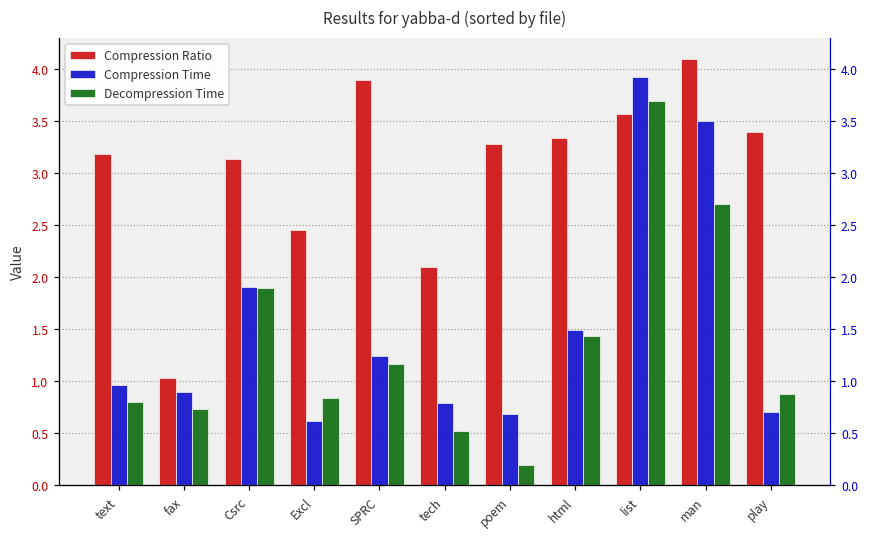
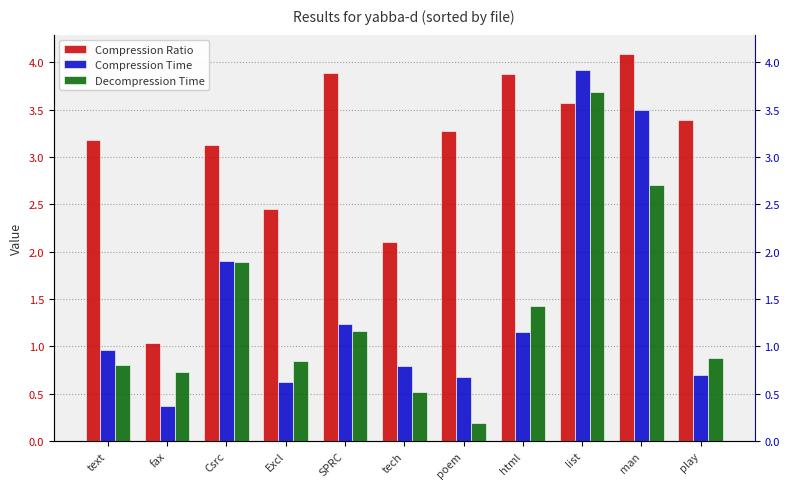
  {
    "Compression Ratio": {
      "text": 3.2,
      "fax": 1.0,
      "Csrc": 3.1,
      "Excl": 2.5,
      "SPRC": 3.9,
      "tech": 2.1,
      "poem": 3.3,
-     "html": 3.3,
+     "html": 3.9,
      "list": 3.6,
      "man": 4.1,
      "play": 3.4
    },
    "Compression Time": {
      "text": 1.0,
-     "fax": 0.9,
+     "fax": 0.4,
      "Csrc": 1.9,
      "Excl": 0.6,
      "SPRC": 1.2,
      "tech": 0.8,
      "poem": 0.7,
-     "html": 1.5,
+     "html": 1.2,
      "list": 3.9,
      "man": 3.5,
      "play": 0.7
    },
    "Decompression Time": {
      "text": 0.8,
      "fax": 0.7,
      "Csrc": 1.9,
      "Excl": 0.8,
      "SPRC": 1.2,
      "tech": 0.5,
      "poem": 0.2,
      "html": 1.4,
      "list": 3.7,
      "man": 2.7,
      "play": 0.9
    }
  }
